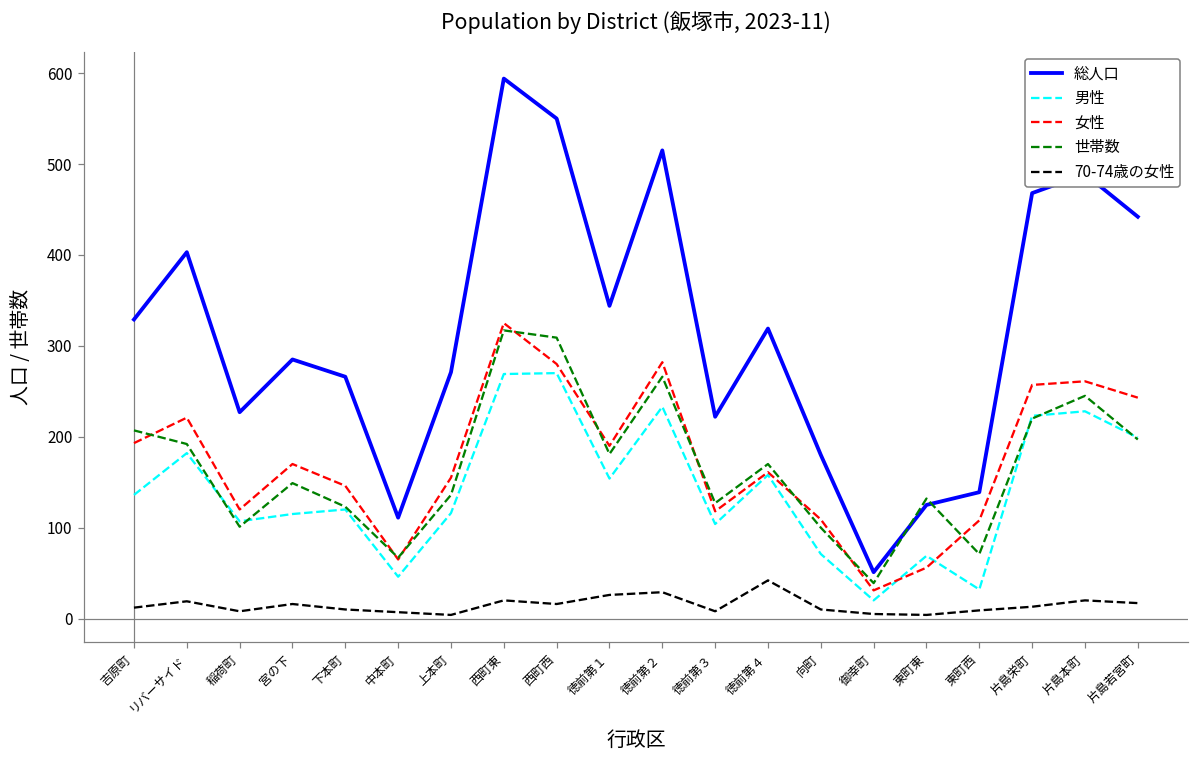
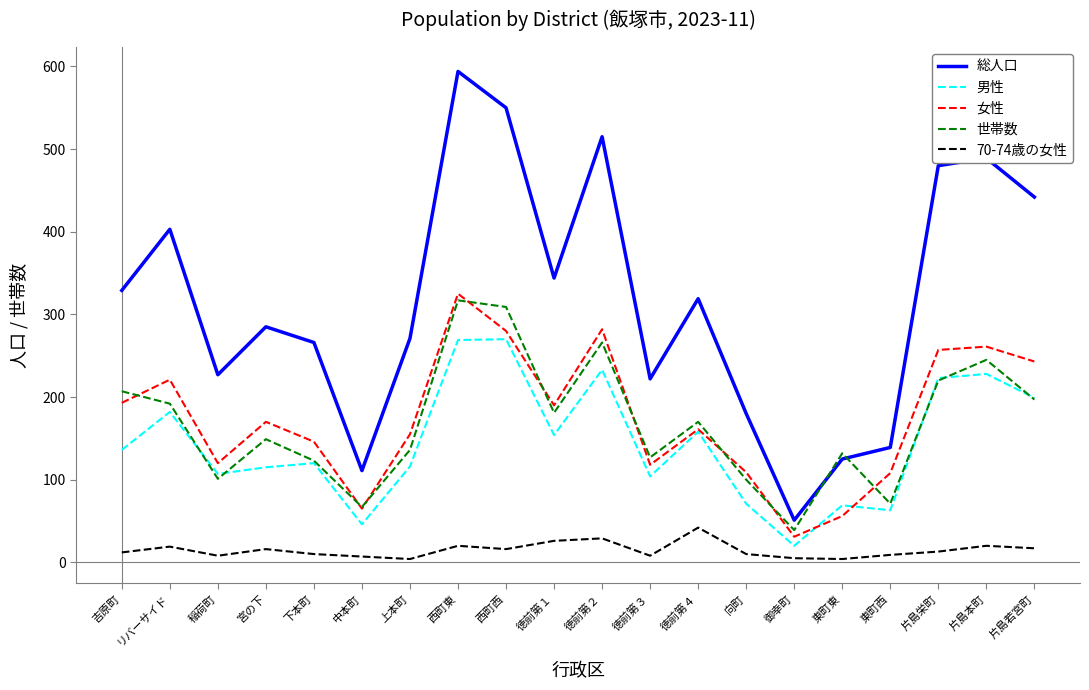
  {
    "総人口": {
      "吉原町": 330,
      "リバーサイド": 400,
      "稲荷町": 230,
      "宮の下": 290,
      "下本町": 270,
      "中本町": 110,
      "上本町": 270,
      "西町東": 590,
      "西町西": 550,
      "徳前第１": 340,
      "徳前第２": 520,
      "徳前第３": 220,
      "徳前第４": 320,
      "向町": 180,
      "御幸町": 50,
      "東町東": 130,
      "東町西": 140,
-     "片島栄町": 470,
+     "片島栄町": 480,
      "片島若宮町": 440
    },
    "男性": {
      "吉原町": 140,
      "リバーサイド": 180,
      "稲荷町": 110,
      "宮の下": 120,
      "中本町": 50,
      "上本町": 120,
      "西町東": 270,
      "西町西": 270,
      "徳前第１": 150,
      "徳前第２": 230,
      "徳前第３": 100,
      "向町": 70,
      "御幸町": 20,
      "東町東": 70,
-     "東町西": 30,
+     "東町西": 60,
      "片島本町": 230
    },
    "女性": {
      "吉原町": 190,
      "リバーサイド": 220,
      "稲荷町": 120,
      "宮の下": 170,
      "下本町": 150,
      "上本町": 160,
      "西町東": 330,
      "西町西": 280,
      "徳前第１": 190,
      "徳前第２": 280,
      "徳前第３": 120,
      "向町": 110,
      "御幸町": 30,
      "東町東": 60,
      "東町西": 110,
      "片島栄町": 260,
      "片島本町": 260,
      "片島若宮町": 240
    },
    "世帯数": {
      "吉原町": 210,
      "リバーサイド": 190,
      "稲荷町": 100,
      "宮の下": 150,
      "上本町": 140,
      "西町東": 320,
      "西町西": 310,
      "徳前第１": 180,
      "徳前第２": 270,
      "徳前第３": 130,
      "徳前第４": 170,
      "向町": 100,
      "御幸町": 40,
      "東町東": 130,
      "東町西": 70,
      "片島本町": 250
    },
    "70-74歳の女性": {
      "吉原町": 10,
      "リバーサイド": 20,
      "稲荷町": 10,
      "宮の下": 20,
      "下本町": 10,
      "中本町": 10,
      "上本町": 0,
      "西町東": 20,
      "西町西": 20,
      "徳前第１": 30,
      "徳前第２": 30,
      "徳前第３": 10,
      "徳前第４": 40,
      "向町": 10,
      "御幸町": 10,
      "東町東": 0,
      "東町西": 10,
      "片島栄町": 10,
      "片島本町": 20,
      "片島若宮町": 20
    }
  }
